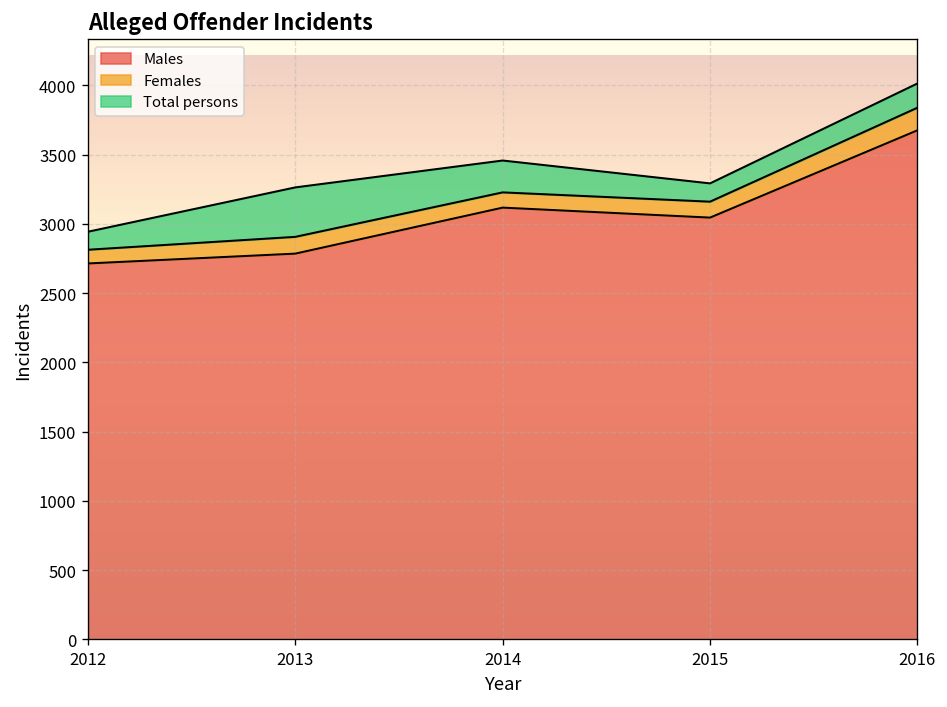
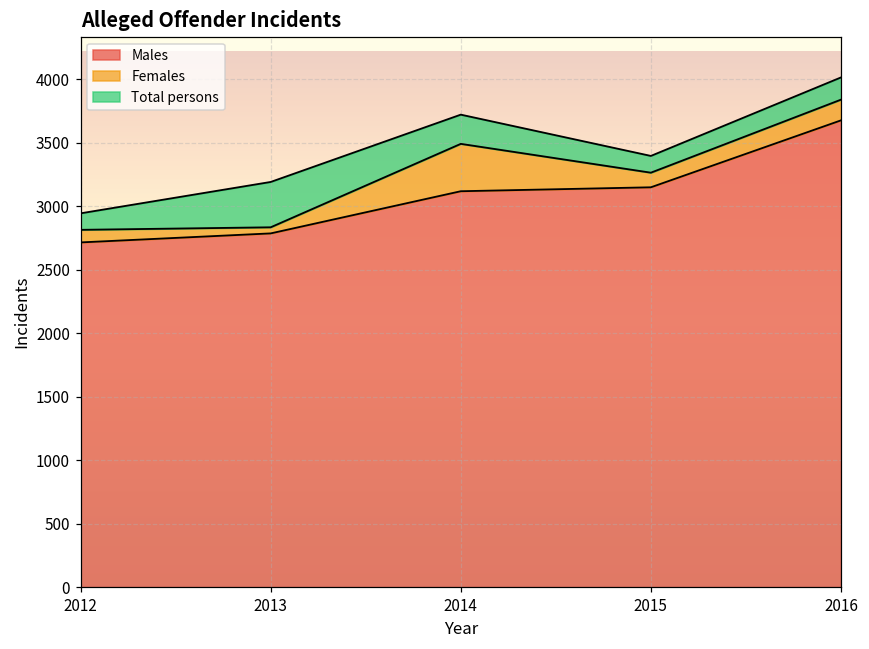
  {
    "Males": {
      "2012": 2710,
      "2013": 2790,
      "2014": 3120,
-     "2015": 3050,
+     "2015": 3150,
      "2016": 3680
    },
    "Females": {
      "2012": 100,
-     "2013": 120,
-     "2014": 110,
+     "2013": 50,
+     "2014": 370,
      "2015": 120,
      "2016": 160
    },
    "Total persons": {
      "2012": 130,
      "2013": 360,
      "2014": 230,
      "2015": 130,
      "2016": 180
    }
  }
